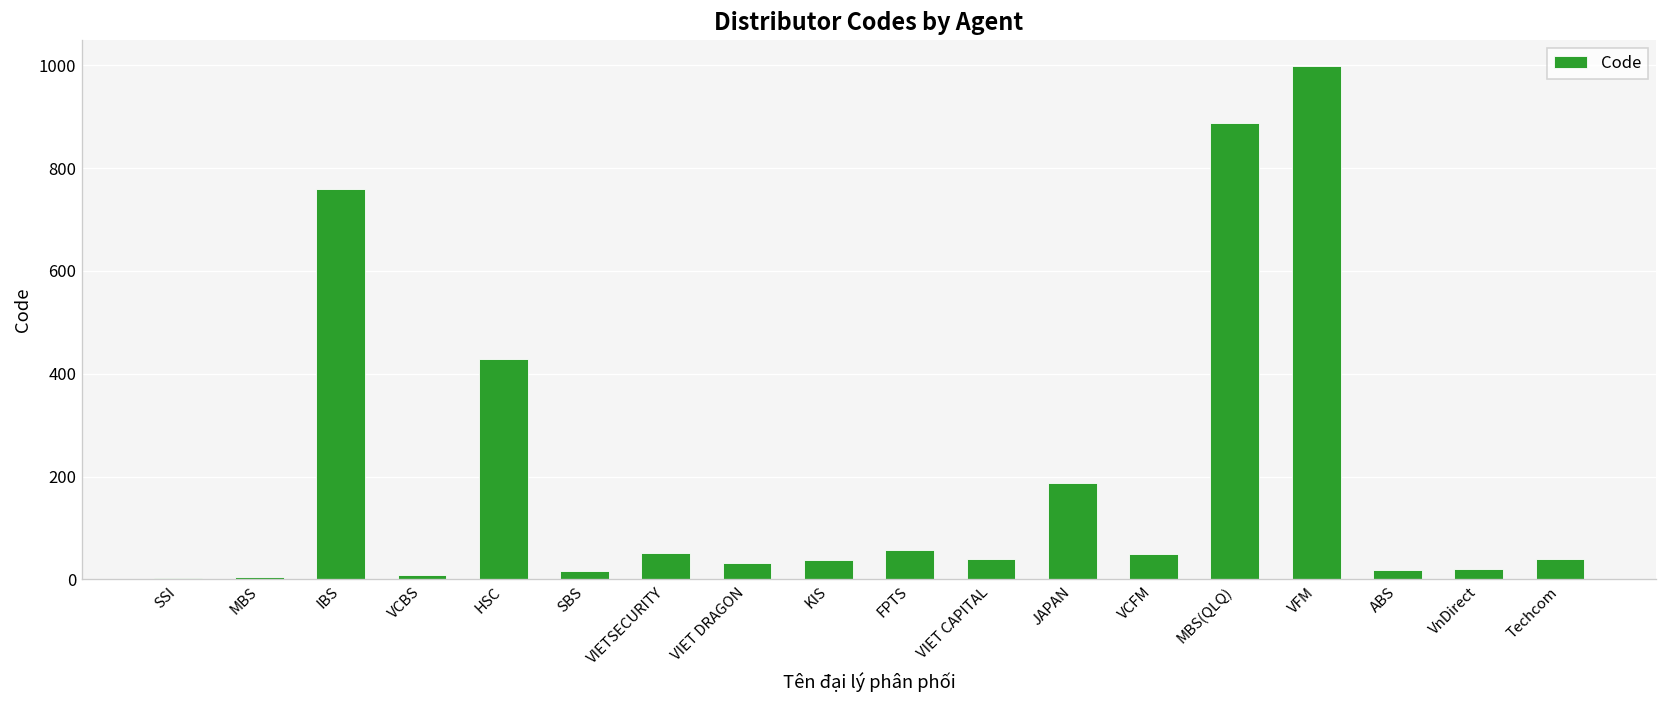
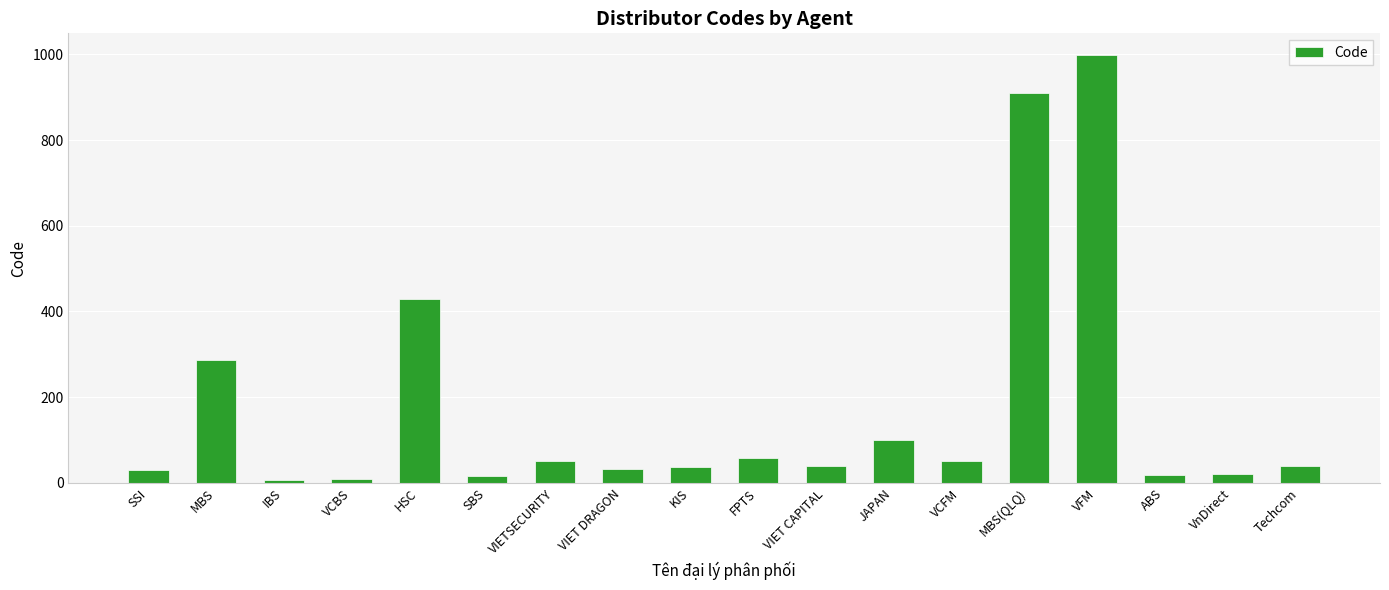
  {
-   "SSI": 0,
-   "MBS": 10,
-   "IBS": 760,
+   "SSI": 30,
+   "MBS": 290,
+   "IBS": 10,
    "VCBS": 10,
    "HSC": 430,
    "SBS": 20,
    "VIETSECURITY": 50,
    "VIET DRAGON": 30,
    "KIS": 40,
    "FPTS": 60,
    "VIET CAPITAL": 40,
-   "JAPAN": 190,
+   "JAPAN": 100,
    "VCFM": 50,
-   "MBS(QLQ)": 890,
+   "MBS(QLQ)": 910,
    "VFM": 1000,
    "ABS": 20,
    "VnDirect": 20,
    "Techcom": 40
  }
